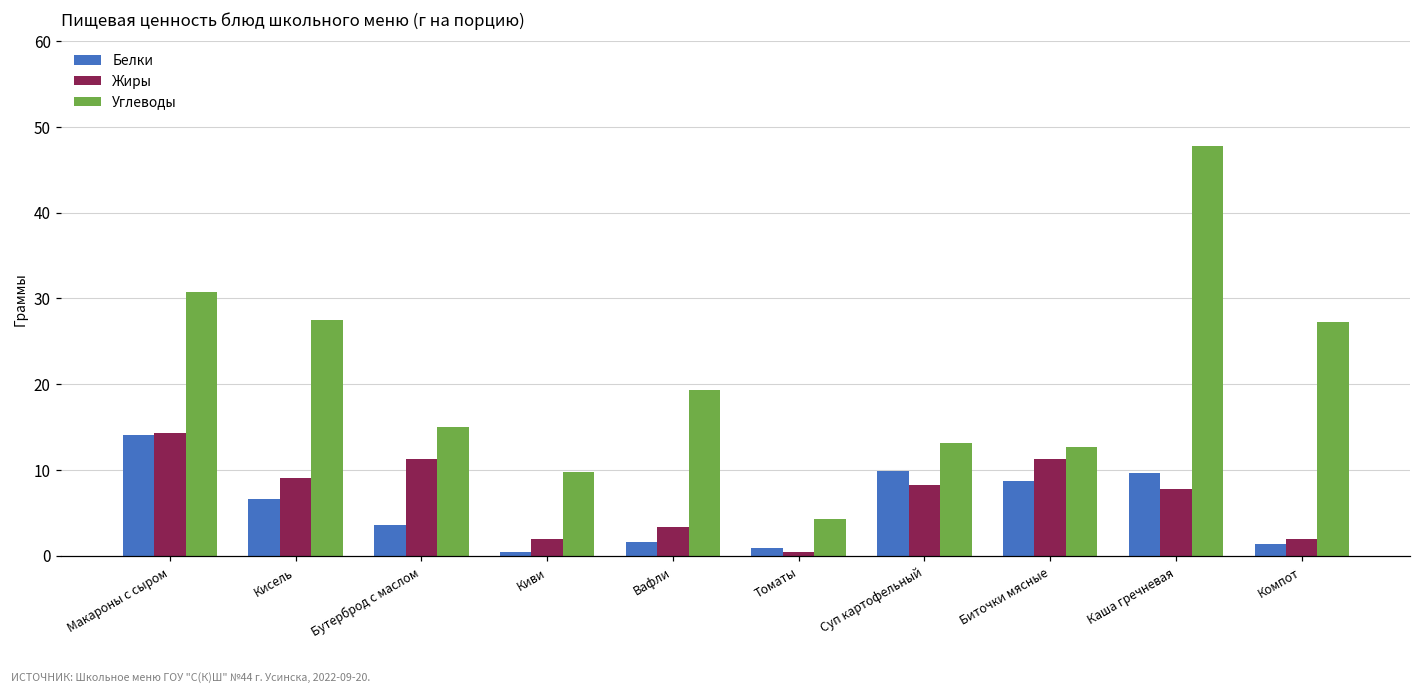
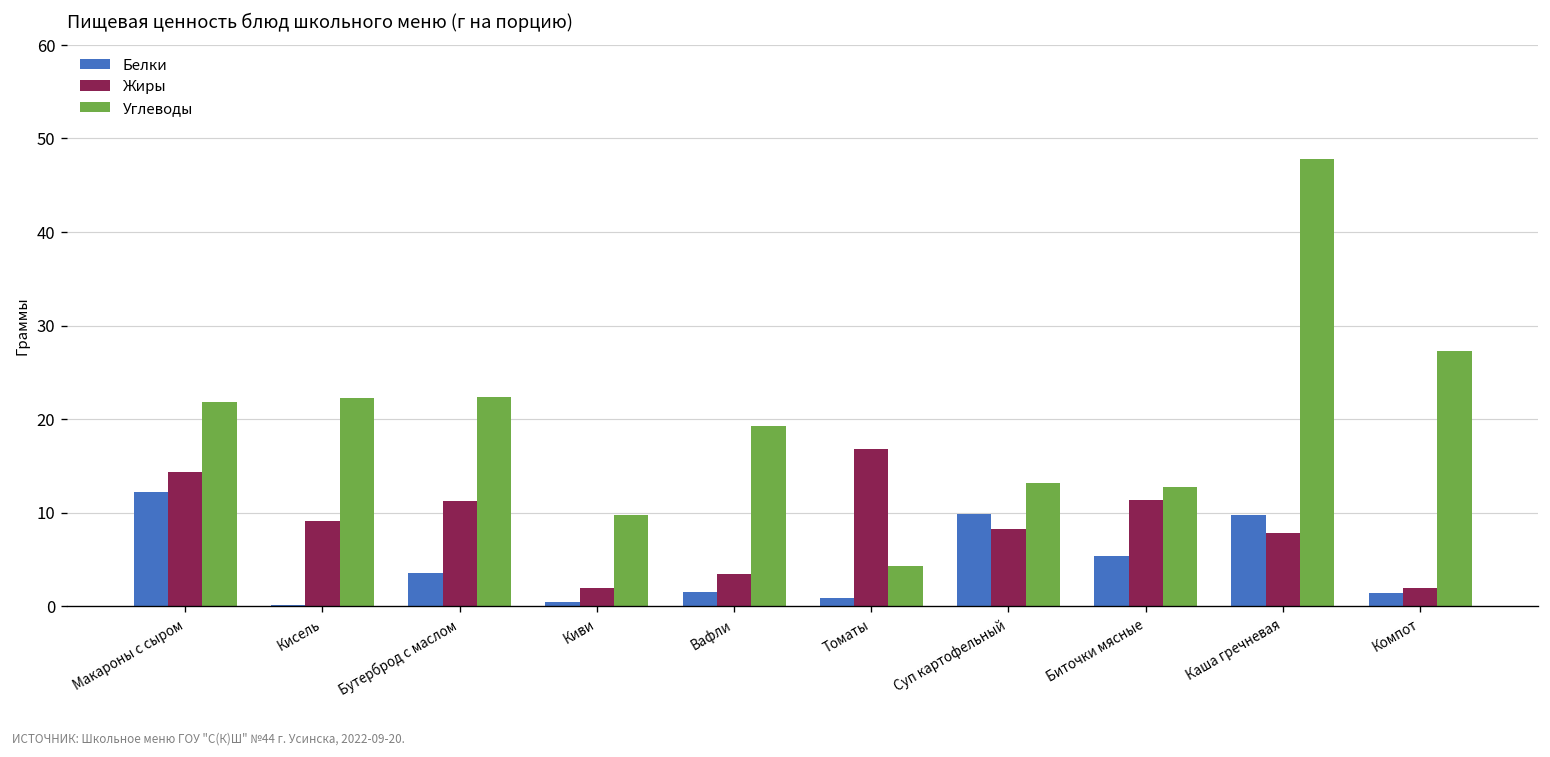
  {
    "Белки": {
-     "Макароны с сыром": 14,
-     "Кисель": 7,
+     "Макароны с сыром": 12,
+     "Кисель": 0,
      "Бутерброд с маслом": 4,
      "Киви": 0,
      "Вафли": 2,
      "Томаты": 1,
      "Суп картофельный": 10,
-     "Биточки мясные": 9,
+     "Биточки мясные": 5,
      "Каша гречневая": 10,
      "Компот": 1
    },
    "Жиры": {
      "Макароны с сыром": 14,
      "Кисель": 9,
      "Бутерброд с маслом": 11,
      "Киви": 2,
      "Вафли": 3,
-     "Томаты": 0,
+     "Томаты": 17,
      "Суп картофельный": 8,
      "Биточки мясные": 11,
      "Каша гречневая": 8,
      "Компот": 2
    },
    "Углеводы": {
-     "Макароны с сыром": 31,
-     "Кисель": 28,
-     "Бутерброд с маслом": 15,
+     "Макароны с сыром": 22,
+     "Кисель": 22,
+     "Бутерброд с маслом": 22,
      "Киви": 10,
      "Вафли": 19,
      "Томаты": 4,
      "Суп картофельный": 13,
      "Биточки мясные": 13,
      "Каша гречневая": 48,
      "Компот": 27
    }
  }
